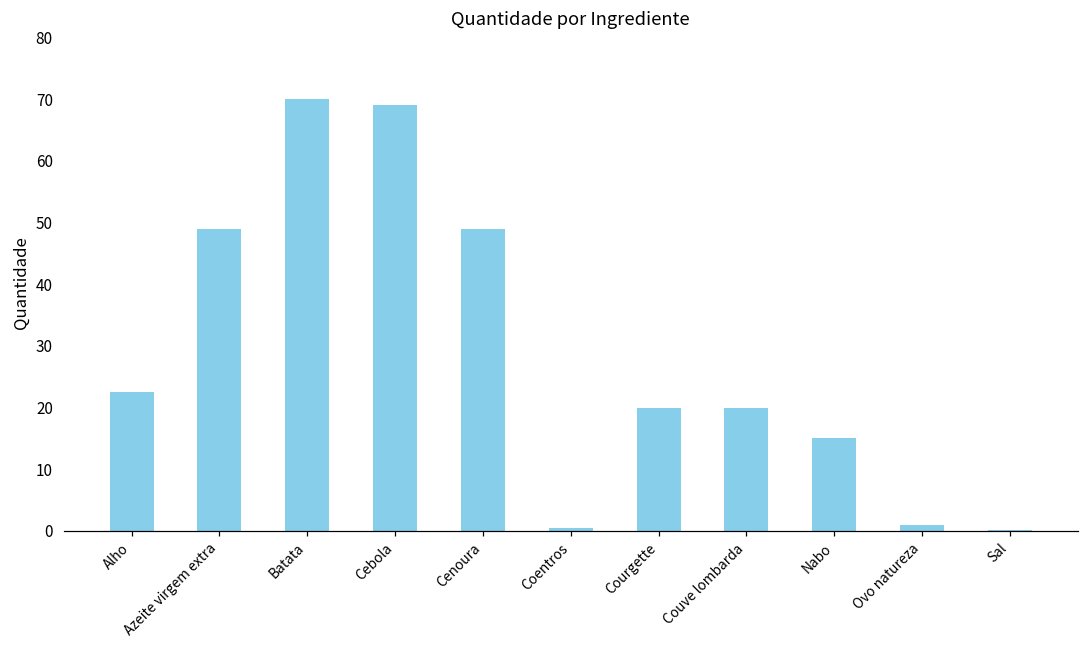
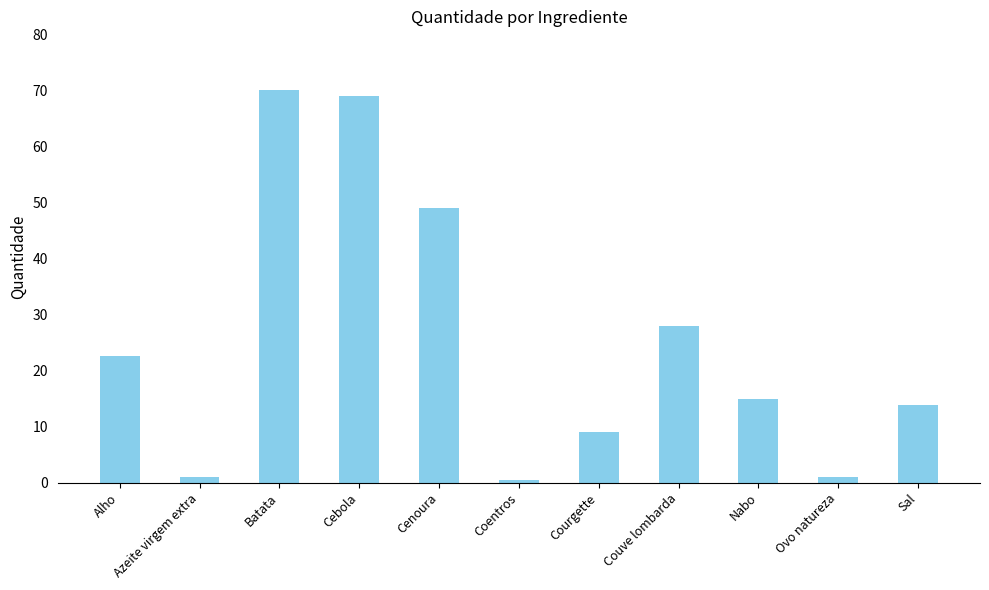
  {
    "Alho": 23,
-   "Azeite virgem extra": 49,
+   "Azeite virgem extra": 1,
    "Batata": 70,
    "Cebola": 69,
    "Cenoura": 49,
    "Coentros": 1,
-   "Courgette": 20,
-   "Couve lombarda": 20,
+   "Courgette": 9,
+   "Couve lombarda": 28,
    "Nabo": 15,
    "Ovo natureza": 1,
-   "Sal": 0
+   "Sal": 14
  }
